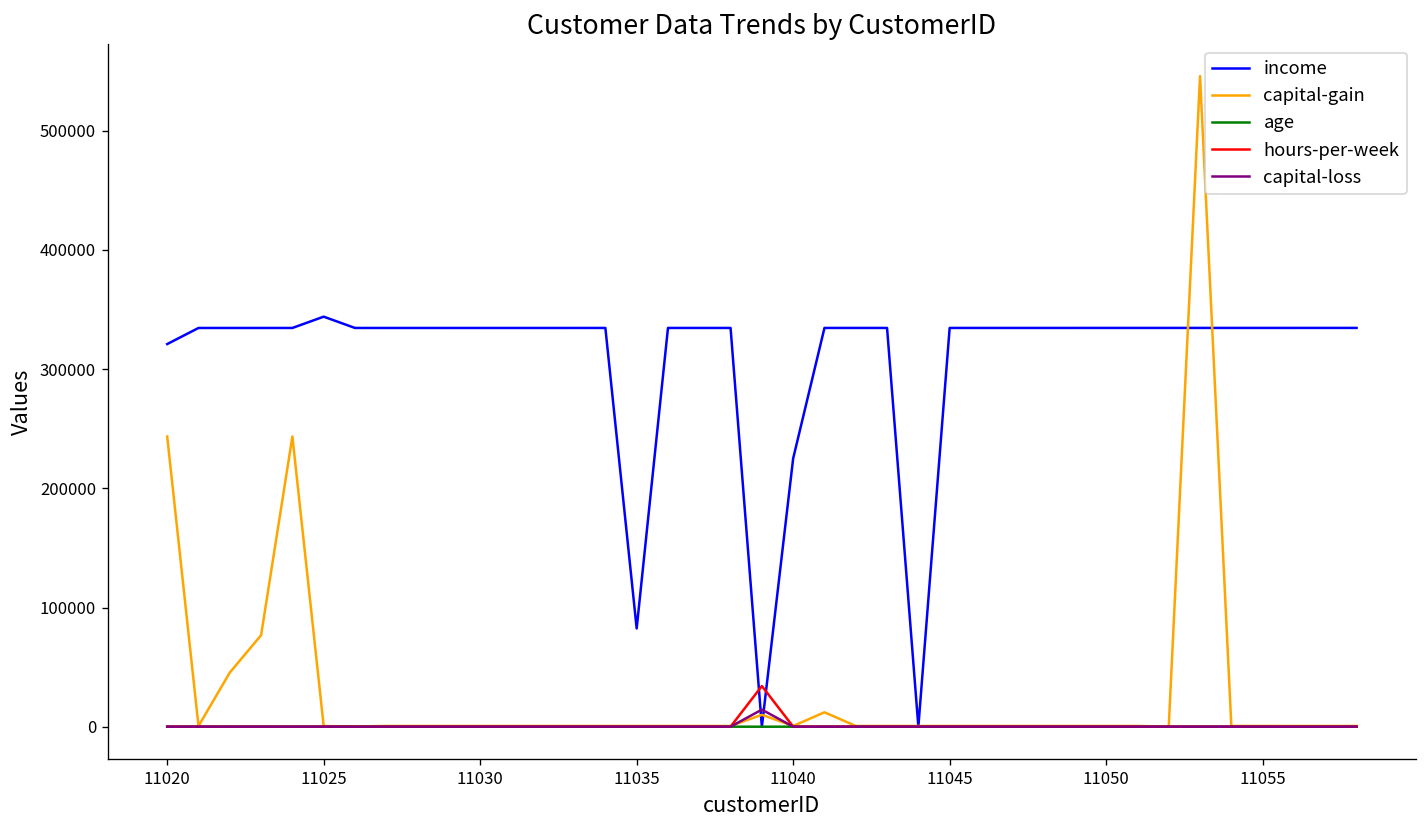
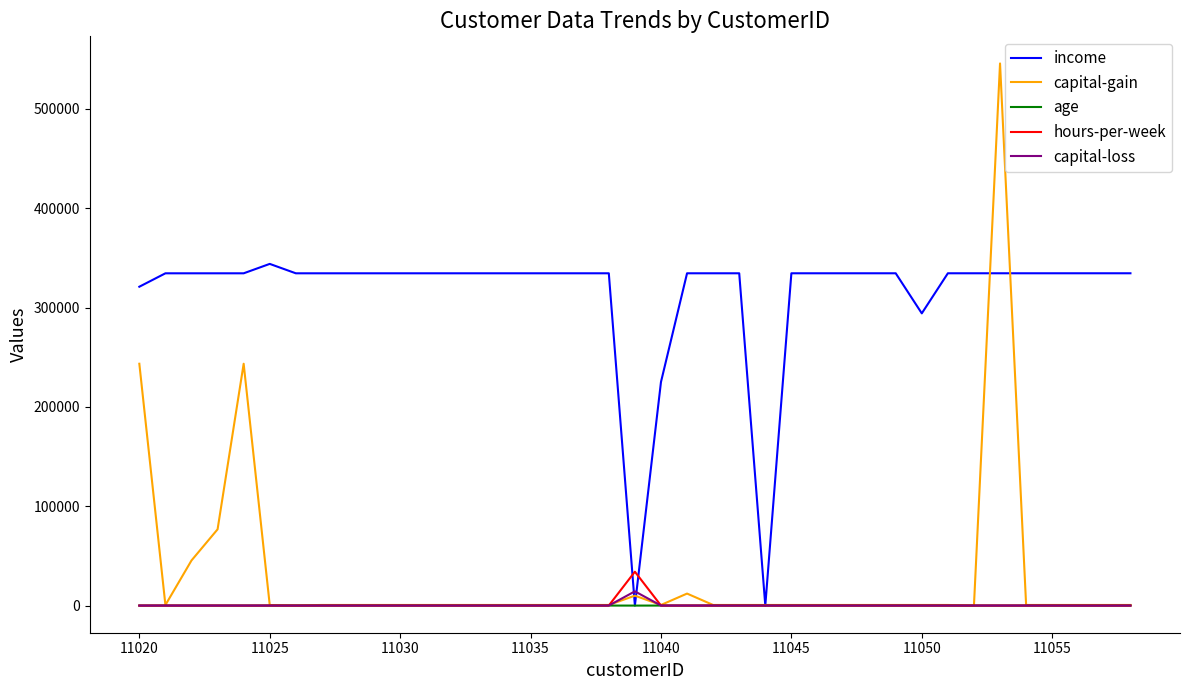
  {
    "income": {
      "11020": 320000,
      "11025": 340000,
      "11030": 330000,
-     "11035": 80000,
+     "11035": 330000,
      "11040": 230000,
      "11045": 330000,
-     "11050": 330000,
+     "11050": 290000,
      "11055": 330000
    },
    "capital-gain": {
      "11020": 240000
    }
  }
